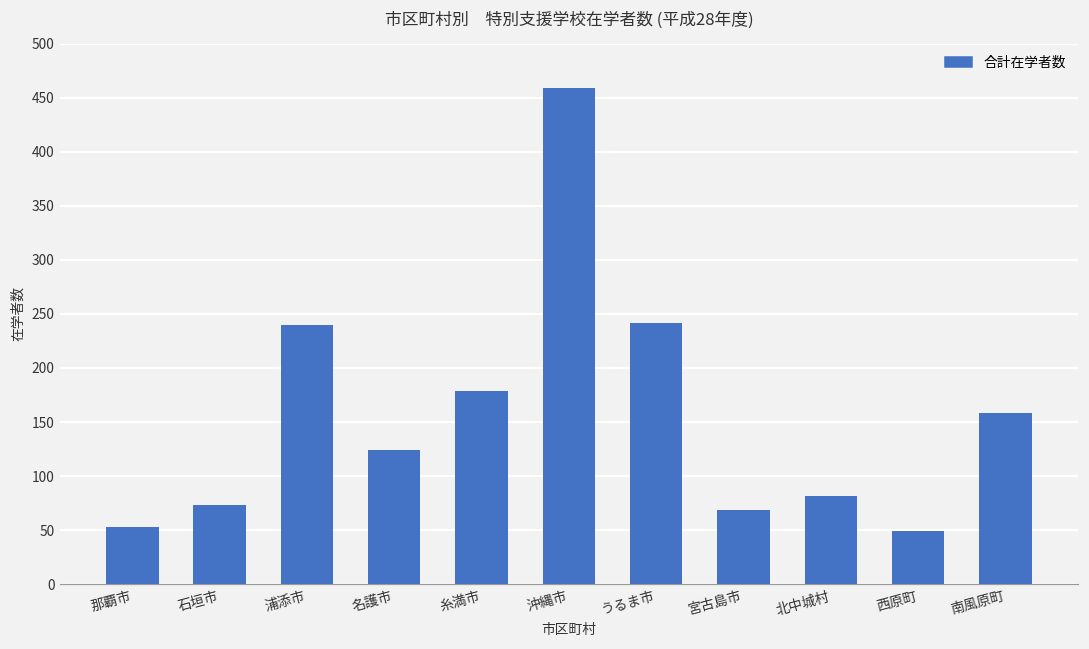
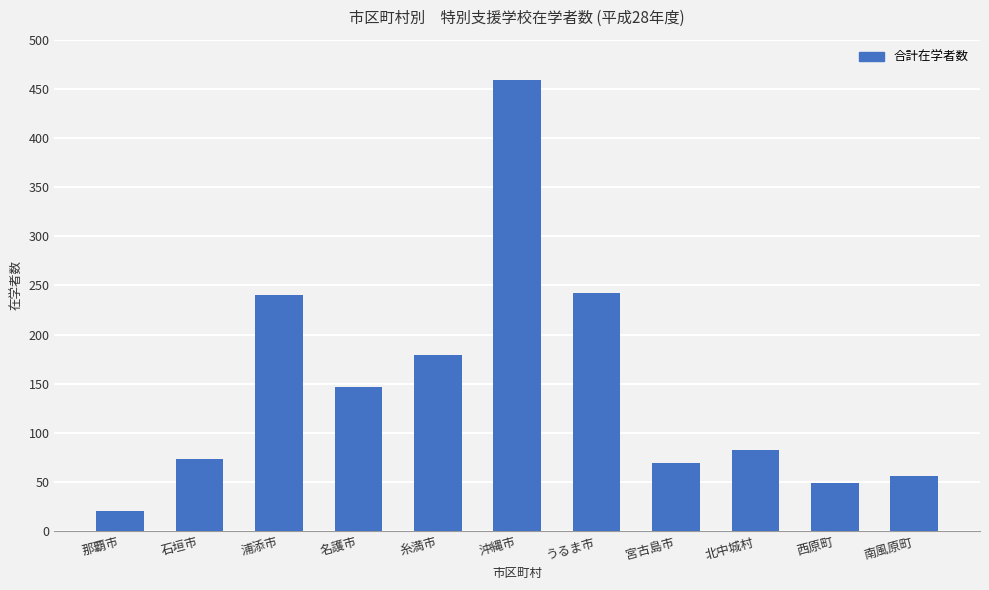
  {
-   "那覇市": 50,
+   "那覇市": 20,
    "石垣市": 70,
    "浦添市": 240,
-   "名護市": 120,
+   "名護市": 150,
    "糸満市": 180,
    "沖縄市": 460,
    "うるま市": 240,
    "宮古島市": 70,
    "北中城村": 80,
    "西原町": 50,
-   "南風原町": 160
+   "南風原町": 60
  }
